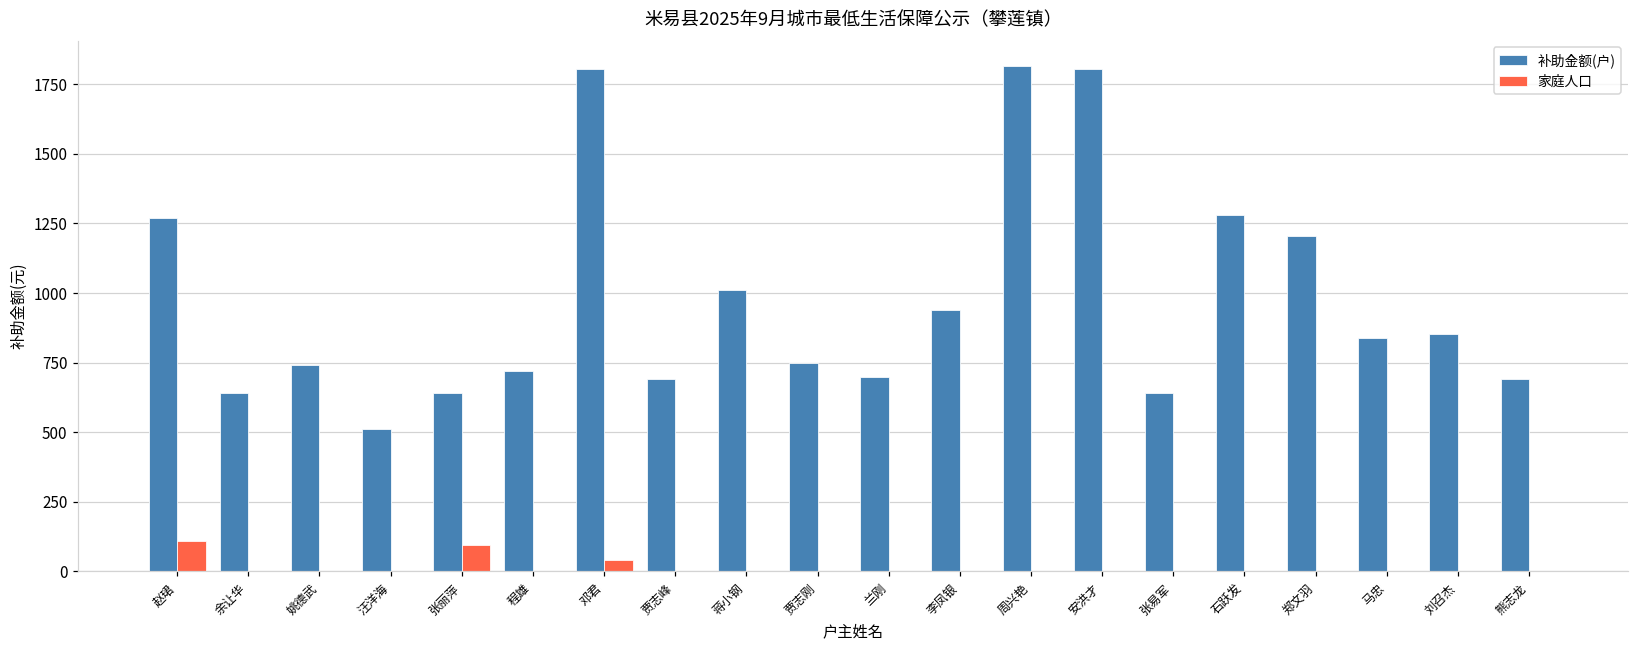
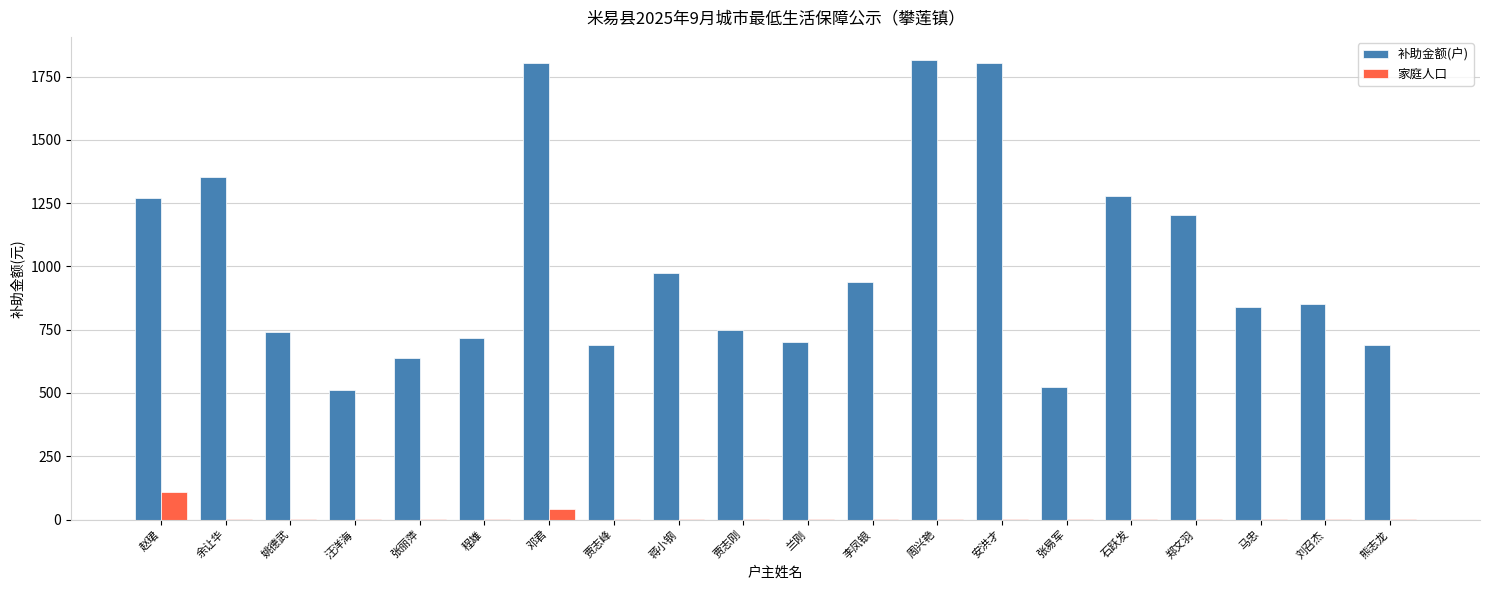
  {
    "补助金额(户)": {
      "赵珺": 1270,
-     "余让华": 640,
+     "余让华": 1350,
      "姚德武": 740,
      "汪洋海": 510,
      "张丽萍": 640,
      "程雄": 720,
      "邓君": 1810,
      "贾志峰": 690,
-     "蒋小钢": 1010,
+     "蒋小钢": 970,
      "贾志刚": 750,
      "兰刚": 700,
      "李凤银": 940,
      "周兴艳": 1820,
      "安洪才": 1810,
-     "张易军": 640,
+     "张易军": 530,
      "石跃发": 1280,
      "郑文羽": 1210,
      "马忠": 840,
      "刘召杰": 850,
      "熊志龙": 690
    },
    "家庭人口": {
      "赵珺": 110,
-     "张丽萍": 100,
+     "张丽萍": 0,
      "邓君": 40
    }
  }
